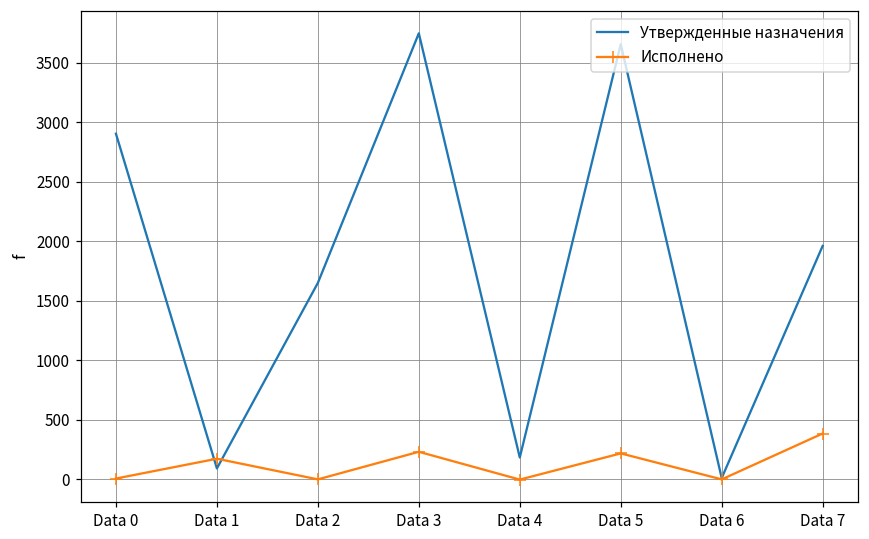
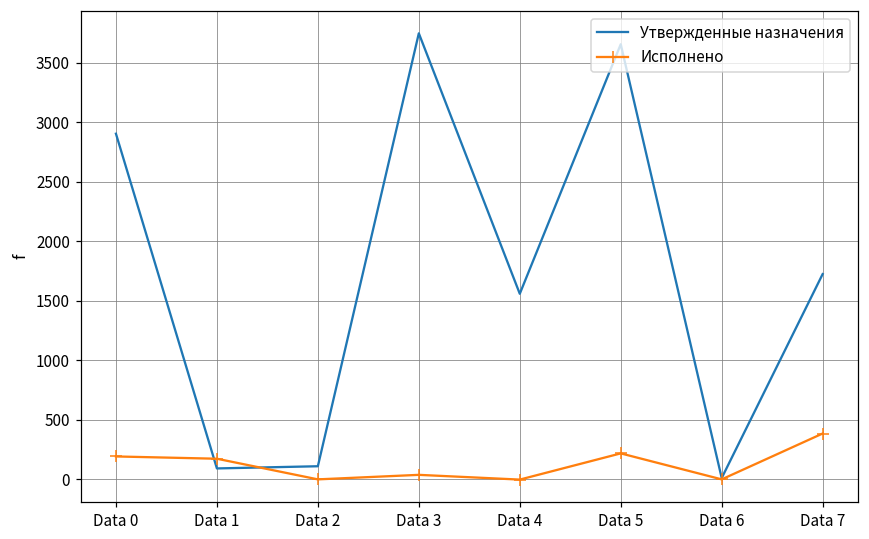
  {
    "Утвержденные назначения": {
      "Data 0": 2900,
      "Data 1": 90,
-     "Data 2": 1650,
+     "Data 2": 110,
      "Data 3": 3750,
-     "Data 4": 180,
-     "Data 7": 1960
+     "Data 4": 1560,
+     "Data 7": 1720
    },
    "Исполнено": {
-     "Data 0": 10,
+     "Data 0": 190,
      "Data 1": 170,
      "Data 2": 0,
-     "Data 3": 230,
+     "Data 3": 40,
      "Data 4": 0,
      "Data 5": 220,
      "Data 7": 390
    }
  }
